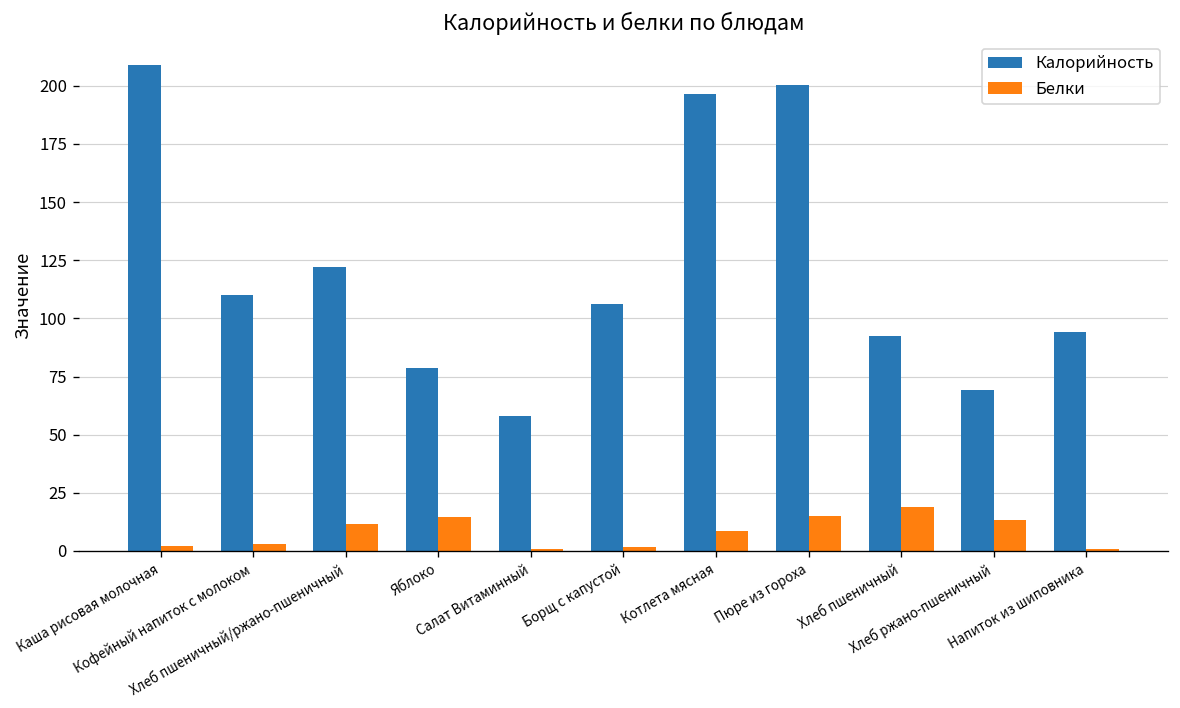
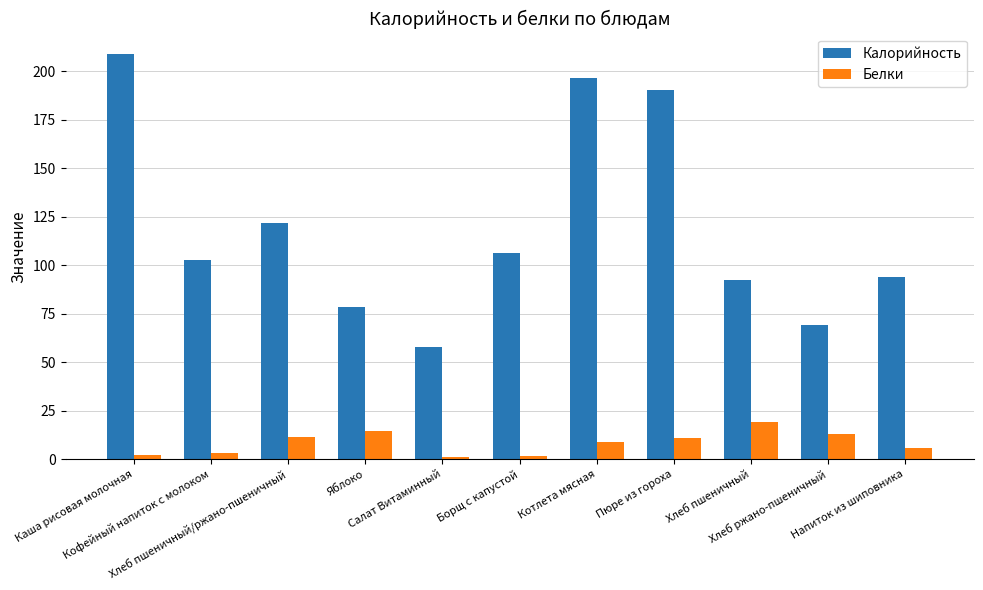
  {
    "Калорийность": {
      "Каша рисовая молочная": 209,
-     "Кофейный напиток с молоком": 110,
+     "Кофейный напиток с молоком": 103,
      "Хлеб пшеничный/ржано-пшеничный": 122,
      "Яблоко": 79,
      "Салат Витаминный": 58,
      "Борщ с капустой": 106,
      "Котлета мясная": 197,
-     "Пюре из гороха": 201,
+     "Пюре из гороха": 191,
      "Хлеб пшеничный": 93,
      "Хлеб ржано-пшеничный": 69,
      "Напиток из шиповника": 94
    },
    "Белки": {
      "Каша рисовая молочная": 2,
      "Кофейный напиток с молоком": 3,
      "Хлеб пшеничный/ржано-пшеничный": 12,
      "Яблоко": 15,
      "Борщ с капустой": 2,
      "Котлета мясная": 9,
-     "Пюре из гороха": 15,
+     "Пюре из гороха": 11,
      "Хлеб пшеничный": 19,
      "Хлеб ржано-пшеничный": 13,
-     "Напиток из шиповника": 1
+     "Напиток из шиповника": 6
    }
  }
